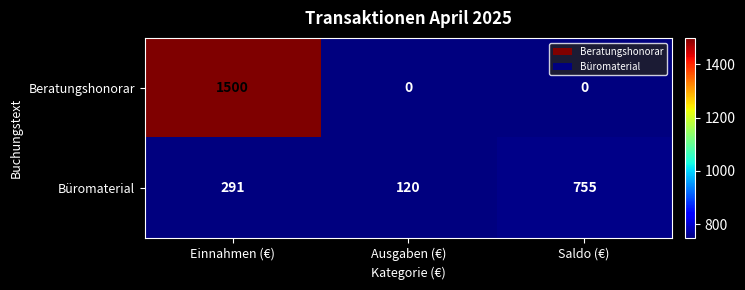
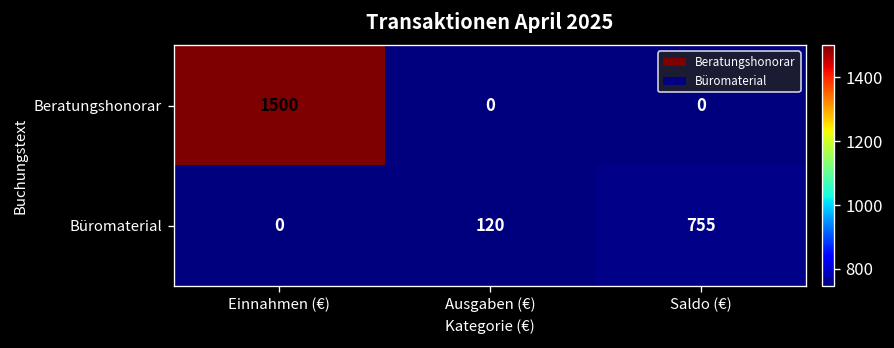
  {
    "Beratungshonorar": {
      "Einnahmen (€)": 1500,
      "Ausgaben (€)": 0,
      "Saldo (€)": 0
    },
    "Büromaterial": {
-     "Einnahmen (€)": 291,
+     "Einnahmen (€)": 0,
      "Ausgaben (€)": 120,
      "Saldo (€)": 755
    }
  }
